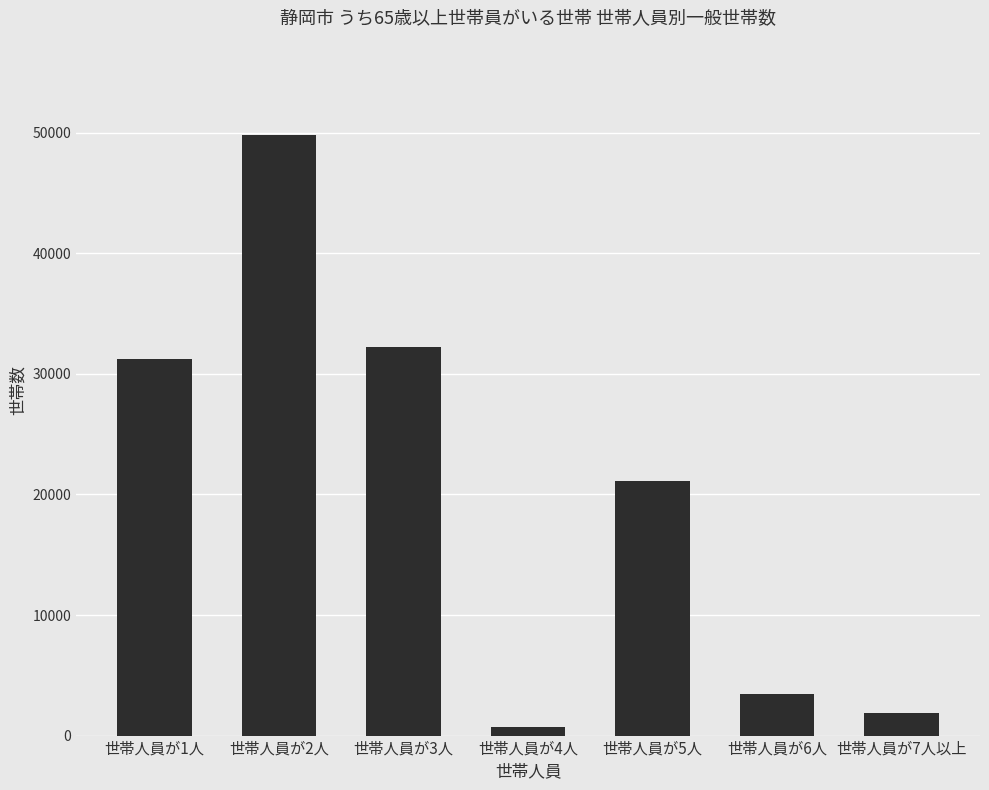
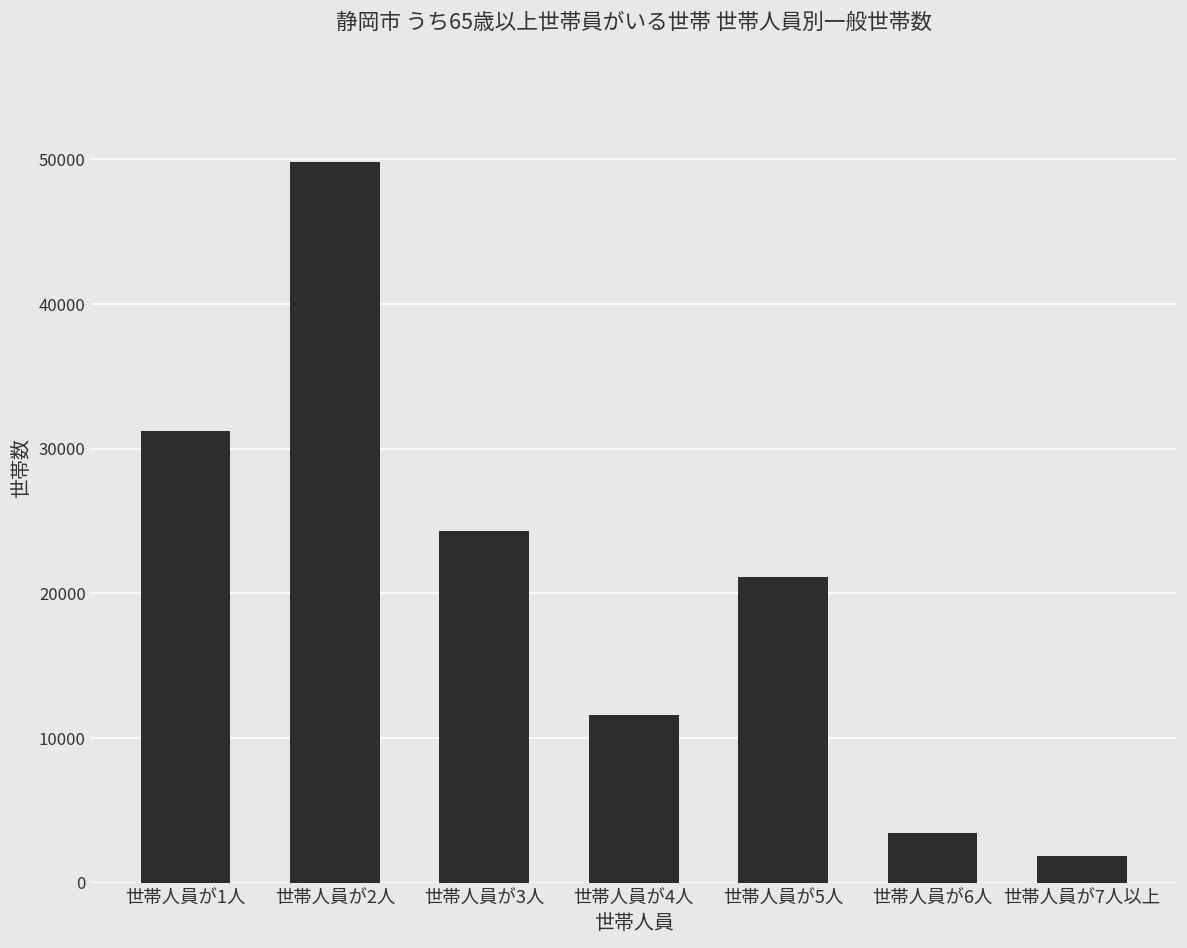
  {
    "世帯人員が1人": 31200,
    "世帯人員が2人": 49800,
-   "世帯人員が3人": 32300,
-   "世帯人員が4人": 700,
+   "世帯人員が3人": 24300,
+   "世帯人員が4人": 11600,
    "世帯人員が5人": 21100,
    "世帯人員が6人": 3400,
    "世帯人員が7人以上": 1900
  }
